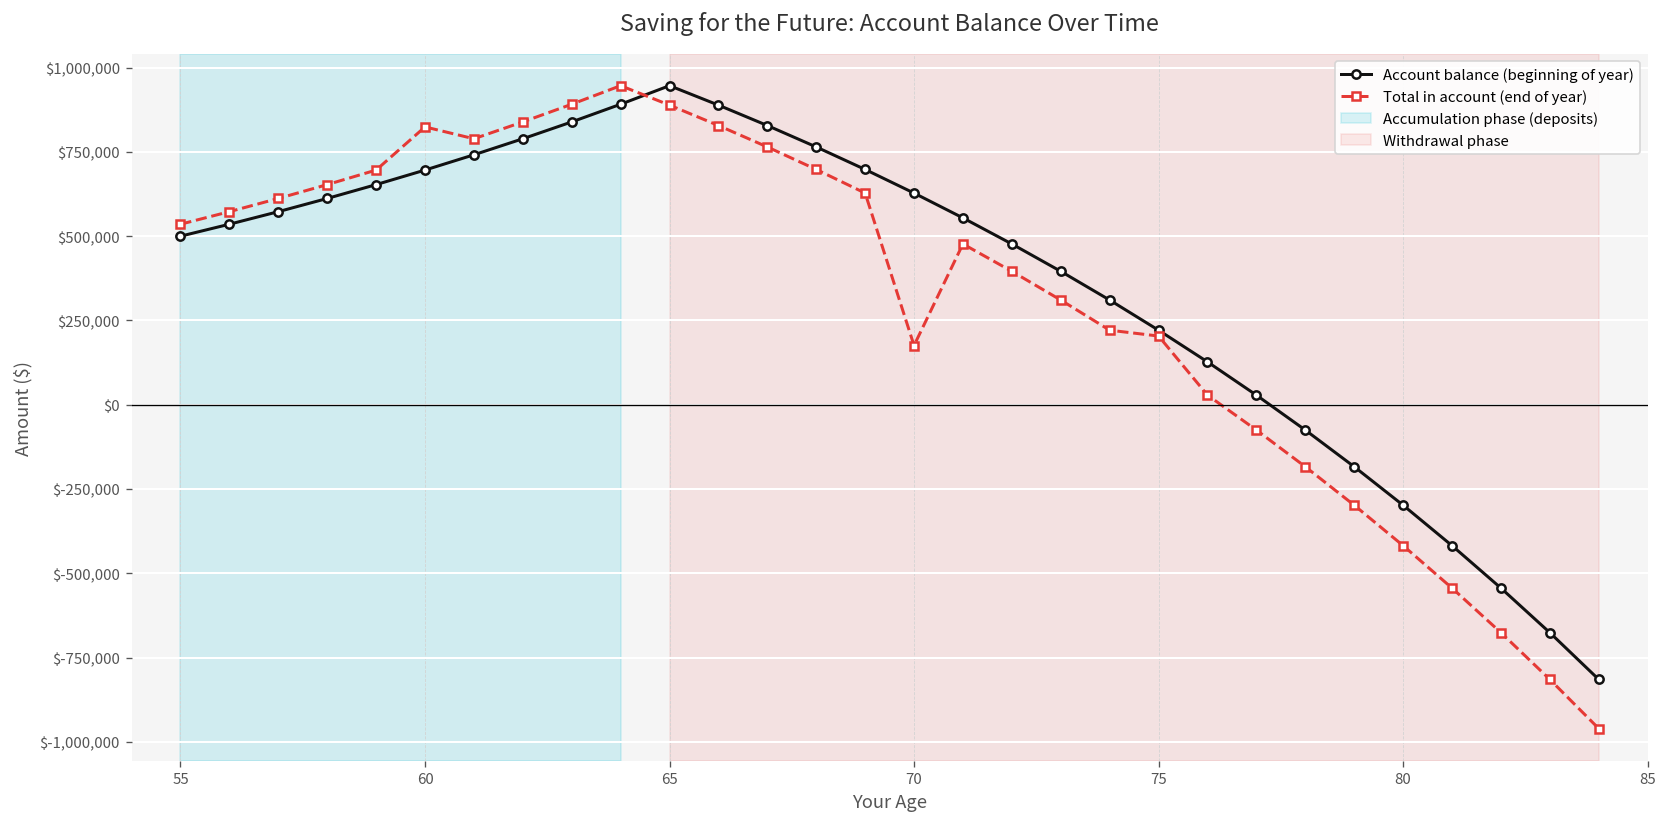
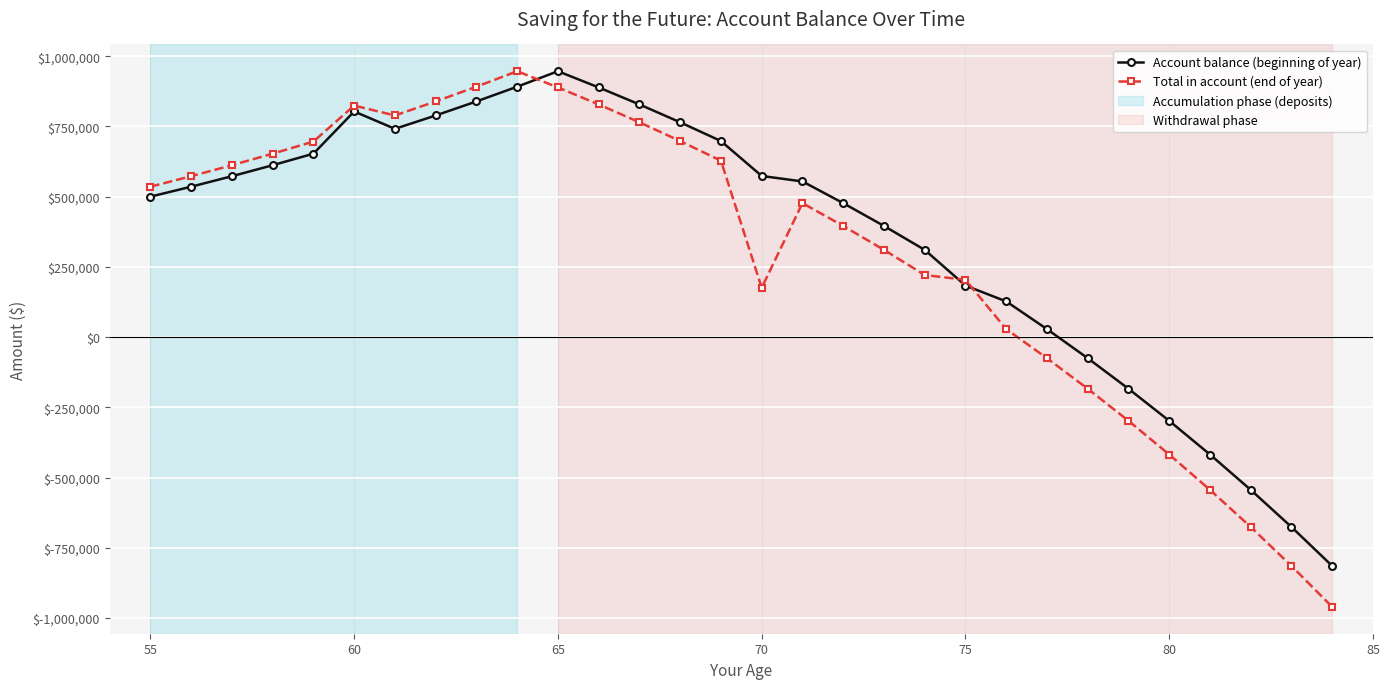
  {
    "Account balance (beginning of year)": {
      "55": "$500,000",
-     "60": "$700,000",
+     "60": "$800,000",
      "65": "$950,000",
-     "70": "$630,000",
-     "75": "$220,000",
+     "70": "$570,000",
+     "75": "$180,000",
      "80": "$-300,000"
    },
    "Total in account (end of year)": {
      "55": "$540,000",
      "60": "$820,000",
      "65": "$890,000",
      "70": "$180,000",
      "75": "$200,000",
      "80": "$-420,000"
    }
  }
